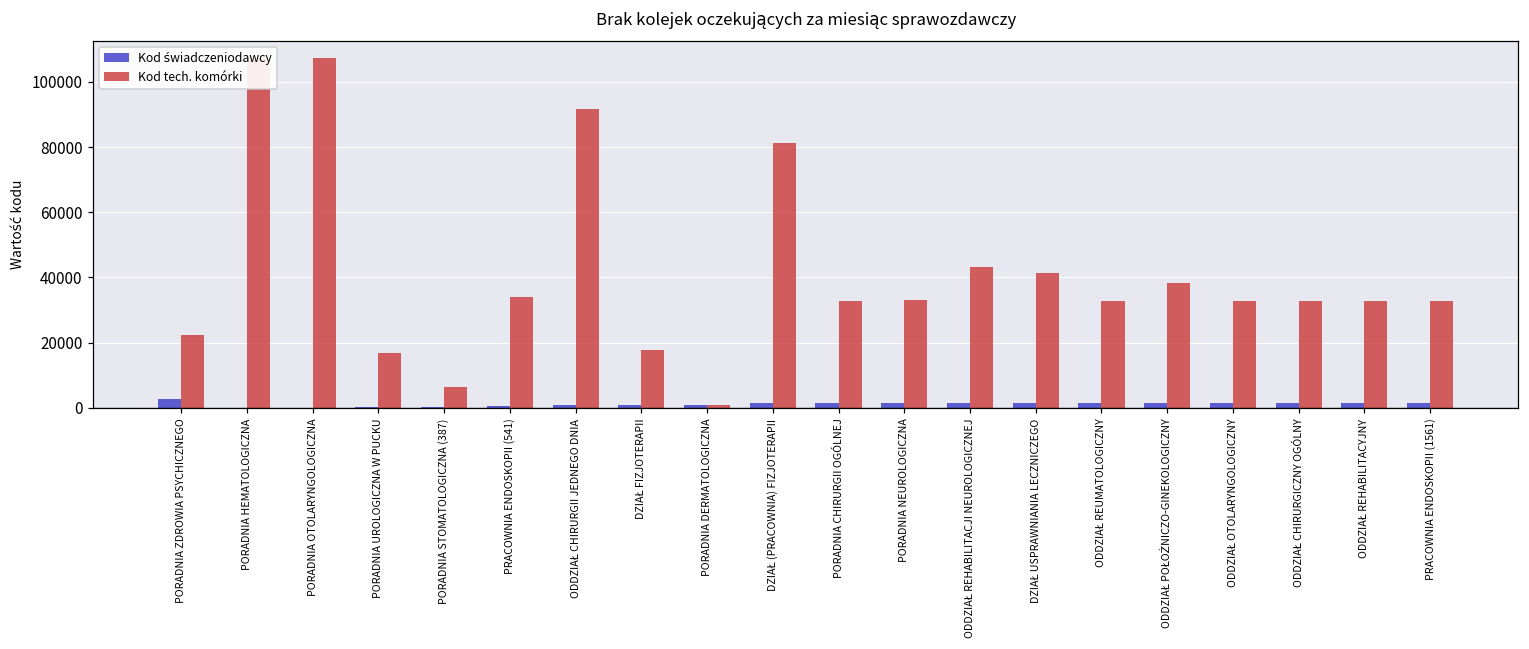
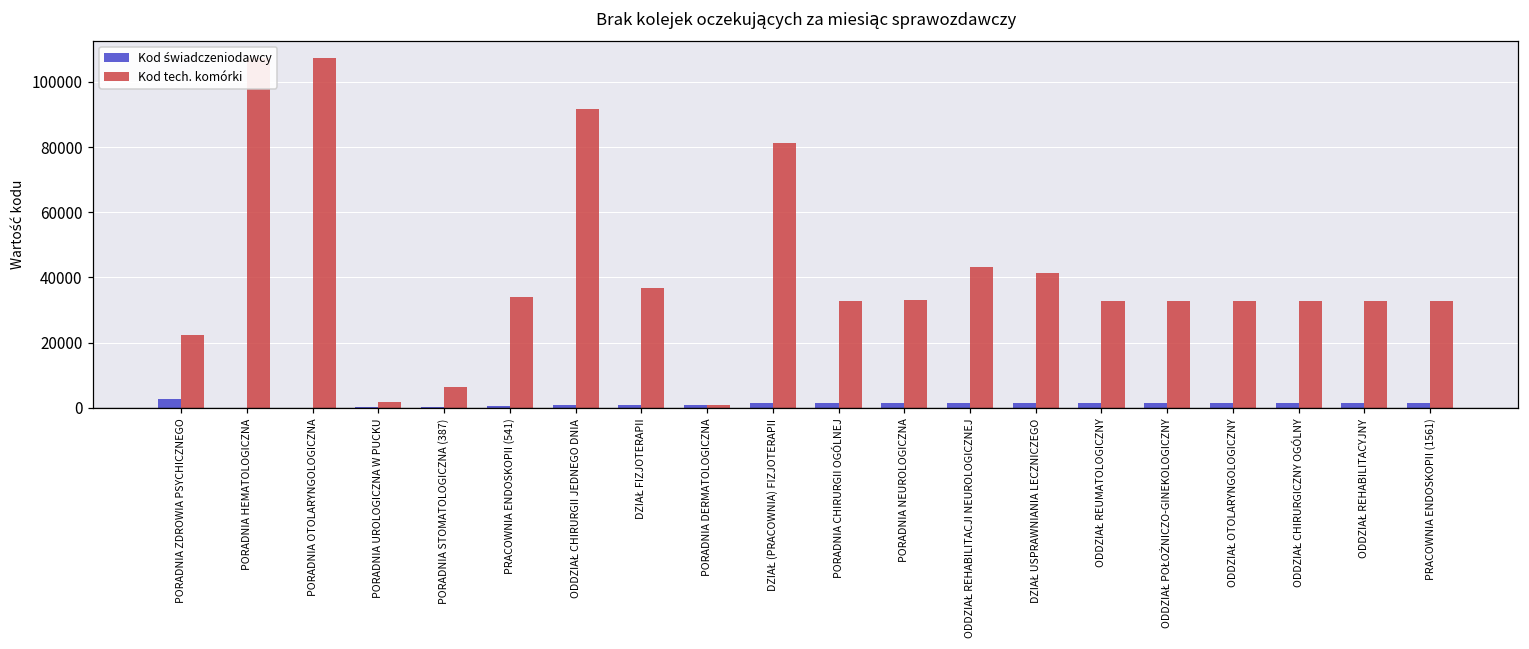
  {
    "Kod świadczeniodawcy": {
      "PORADNIA ZDROWIA PSYCHICZNEGO": 3000,
      "PORADNIA DERMATOLOGICZNA": 1000,
      "DZIAŁ (PRACOWNIA) FIZJOTERAPII": 1000,
      "PORADNIA CHIRURGII OGÓLNEJ": 2000,
      "PORADNIA NEUROLOGICZNA": 2000,
      "ODDZIAŁ REHABILITACJI NEUROLOGICZNEJ": 2000,
      "DZIAŁ USPRAWNIANIA LECZNICZEGO": 2000,
      "ODDZIAŁ REUMATOLOGICZNY": 2000,
      "ODDZIAŁ POŁOŻNICZO-GINEKOLOGICZNY": 2000,
      "ODDZIAŁ OTOLARYNGOLOGICZNY": 2000,
      "ODDZIAŁ CHIRURGICZNY OGÓLNY": 2000,
      "ODDZIAŁ REHABILITACYJNY": 2000,
      "PRACOWNIA ENDOSKOPII (1561)": 2000
    },
    "Kod tech. komórki": {
      "PORADNIA ZDROWIA PSYCHICZNEGO": 22000,
      "PORADNIA OTOLARYNGOLOGICZNA": 107000,
-     "PORADNIA UROLOGICZNA W PUCKU": 17000,
+     "PORADNIA UROLOGICZNA W PUCKU": 2000,
      "PORADNIA STOMATOLOGICZNA (387)": 6000,
      "PRACOWNIA ENDOSKOPII (541)": 34000,
      "ODDZIAŁ CHIRURGII JEDNEGO DNIA": 92000,
-     "DZIAŁ FIZJOTERAPII": 18000,
+     "DZIAŁ FIZJOTERAPII": 37000,
      "PORADNIA DERMATOLOGICZNA": 1000,
      "DZIAŁ (PRACOWNIA) FIZJOTERAPII": 81000,
      "PORADNIA CHIRURGII OGÓLNEJ": 33000,
      "PORADNIA NEUROLOGICZNA": 33000,
      "ODDZIAŁ REHABILITACJI NEUROLOGICZNEJ": 43000,
      "DZIAŁ USPRAWNIANIA LECZNICZEGO": 41000,
      "ODDZIAŁ REUMATOLOGICZNY": 33000,
-     "ODDZIAŁ POŁOŻNICZO-GINEKOLOGICZNY": 38000,
+     "ODDZIAŁ POŁOŻNICZO-GINEKOLOGICZNY": 33000,
      "ODDZIAŁ OTOLARYNGOLOGICZNY": 33000,
      "ODDZIAŁ CHIRURGICZNY OGÓLNY": 33000,
      "ODDZIAŁ REHABILITACYJNY": 33000,
      "PRACOWNIA ENDOSKOPII (1561)": 33000
    }
  }
